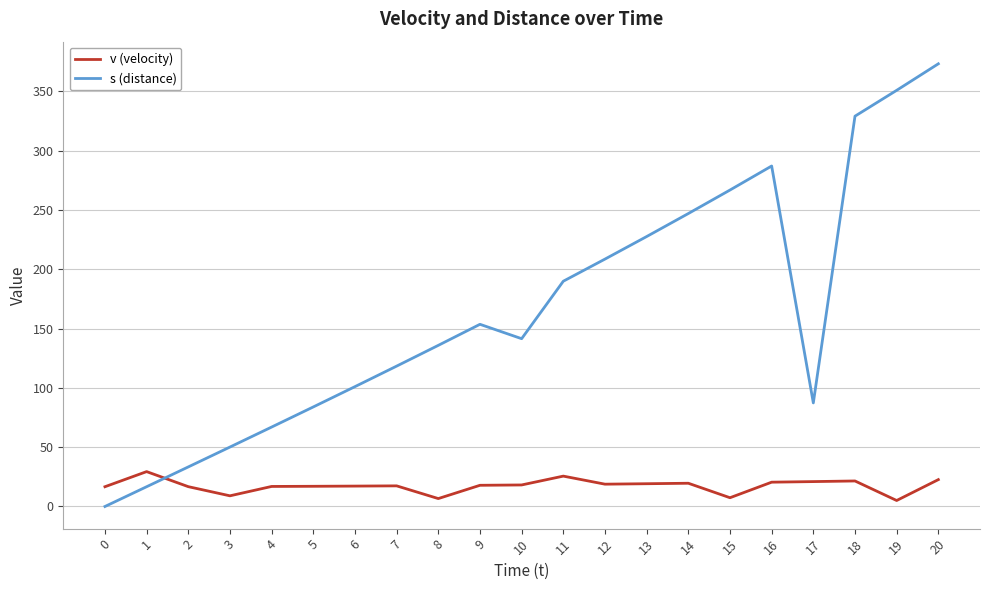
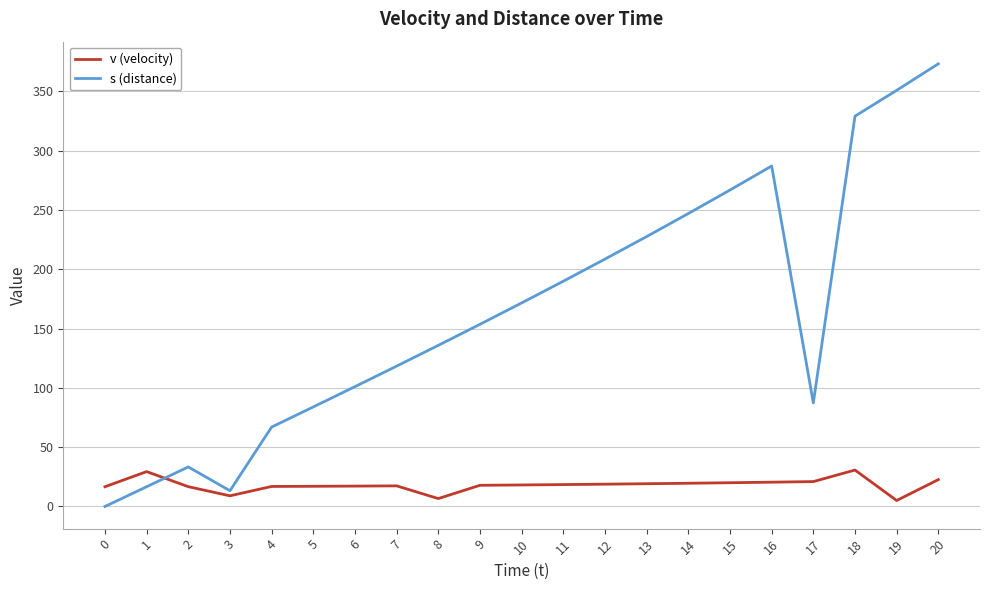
  {
    "v (velocity)": {
      "0": 17,
      "1": 29,
      "2": 17,
      "3": 9,
      "4": 17,
      "5": 17,
      "6": 17,
      "7": 17,
      "8": 7,
      "9": 18,
      "10": 18,
-     "11": 26,
+     "11": 18,
      "12": 19,
      "13": 19,
      "14": 20,
-     "15": 7,
+     "15": 20,
      "16": 21,
      "17": 21,
-     "18": 22,
+     "18": 31,
      "19": 5,
      "20": 23
    },
    "s (distance)": {
      "0": 0,
      "1": 17,
      "2": 33,
-     "3": 50,
+     "3": 13,
      "4": 67,
      "5": 84,
      "6": 101,
      "7": 118,
      "8": 136,
      "9": 154,
-     "10": 142,
+     "10": 172,
      "11": 190,
      "12": 209,
      "13": 228,
      "14": 247,
      "15": 267,
      "16": 287,
      "17": 87,
      "18": 329,
      "19": 351,
      "20": 373
    }
  }
